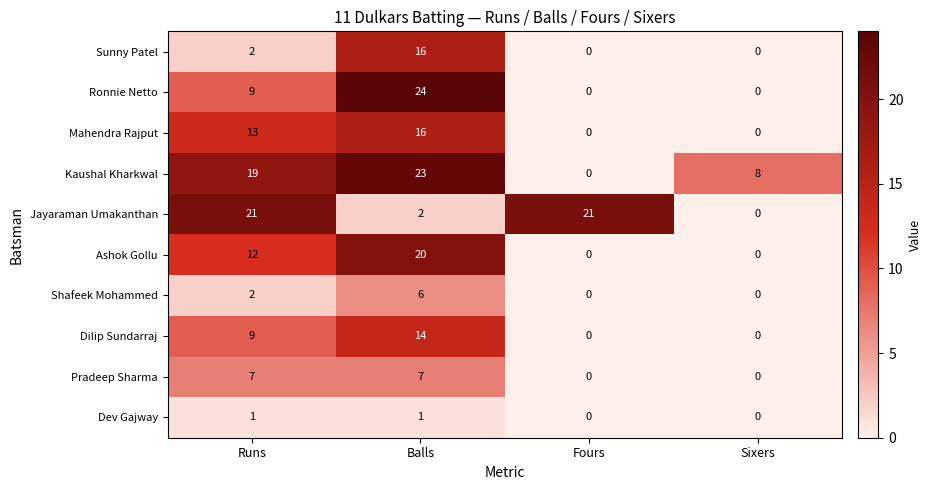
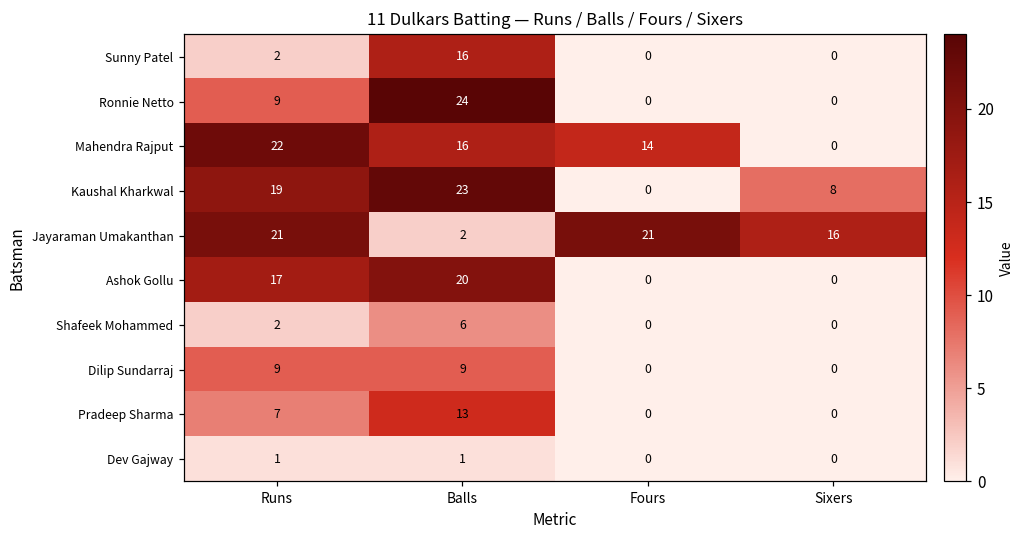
  {
    "Sunny Patel": {
      "Runs": 2,
      "Balls": 16,
      "Fours": 0,
      "Sixers": 0
    },
    "Ronnie Netto": {
      "Runs": 9,
      "Balls": 24,
      "Fours": 0,
      "Sixers": 0
    },
    "Mahendra Rajput": {
-     "Runs": 13,
+     "Runs": 22,
      "Balls": 16,
-     "Fours": 0,
+     "Fours": 14,
      "Sixers": 0
    },
    "Kaushal Kharkwal": {
      "Runs": 19,
      "Balls": 23,
      "Fours": 0,
      "Sixers": 8
    },
    "Jayaraman Umakanthan": {
      "Runs": 21,
      "Balls": 2,
      "Fours": 21,
-     "Sixers": 0
+     "Sixers": 16
    },
    "Ashok Gollu": {
-     "Runs": 12,
+     "Runs": 17,
      "Balls": 20,
      "Fours": 0,
      "Sixers": 0
    },
    "Shafeek Mohammed": {
      "Runs": 2,
      "Balls": 6,
      "Fours": 0,
      "Sixers": 0
    },
    "Dilip Sundarraj": {
      "Runs": 9,
-     "Balls": 14,
+     "Balls": 9,
      "Fours": 0,
      "Sixers": 0
    },
    "Pradeep Sharma": {
      "Runs": 7,
-     "Balls": 7,
+     "Balls": 13,
      "Fours": 0,
      "Sixers": 0
    },
    "Dev Gajway": {
      "Runs": 1,
      "Balls": 1,
      "Fours": 0,
      "Sixers": 0
    }
  }
